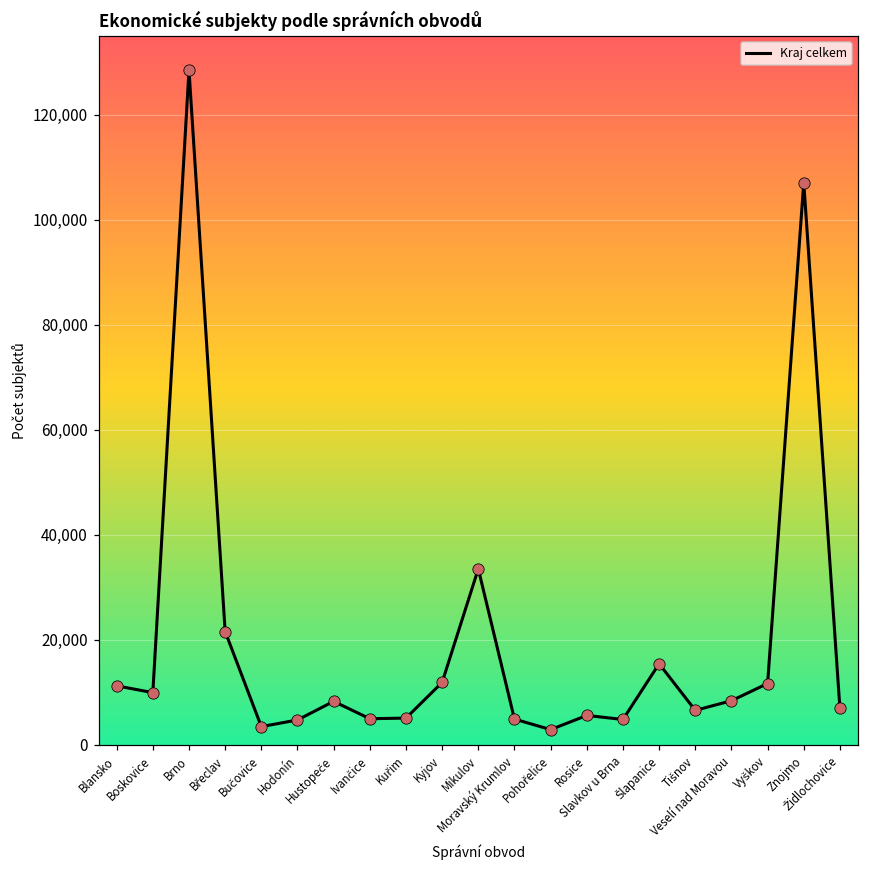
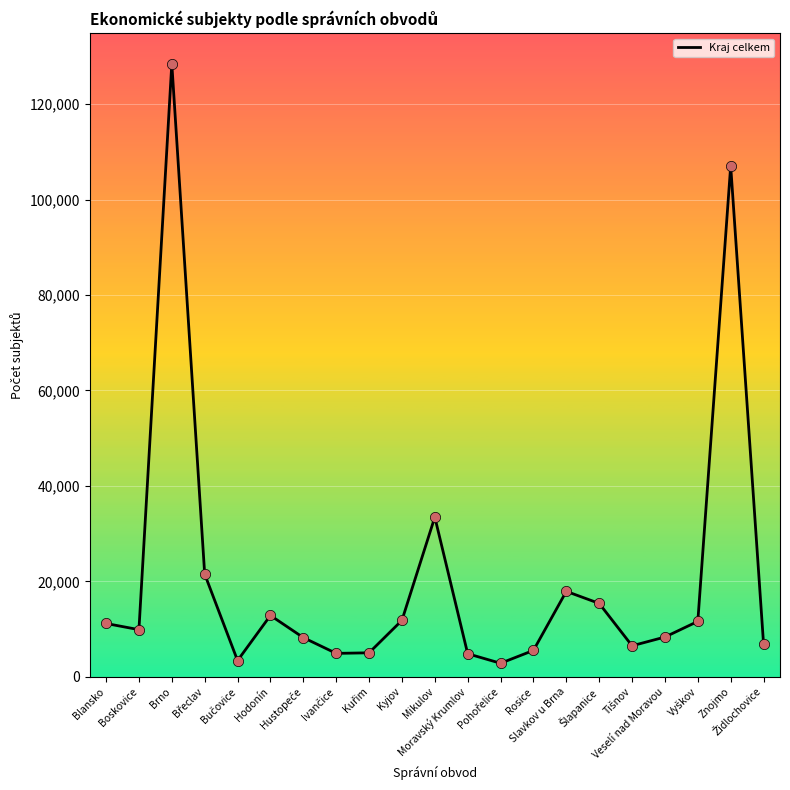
  {
    "Blansko": "11,000",
    "Boskovice": "10,000",
    "Brno": "128,000",
    "Břeclav": "22,000",
    "Bučovice": "3,000",
-   "Hodonín": "5,000",
+   "Hodonín": "13,000",
    "Hustopeče": "8,000",
    "Ivančice": "5,000",
    "Kuřim": "5,000",
    "Kyjov": "12,000",
    "Mikulov": "33,000",
    "Moravský Krumlov": "5,000",
    "Pohořelice": "3,000",
    "Rosice": "6,000",
-   "Slavkov u Brna": "5,000",
+   "Slavkov u Brna": "18,000",
    "Šlapanice": "15,000",
    "Tišnov": "7,000",
    "Veselí nad Moravou": "8,000",
    "Vyškov": "12,000",
    "Znojmo": "107,000",
    "Židlochovice": "7,000"
  }
